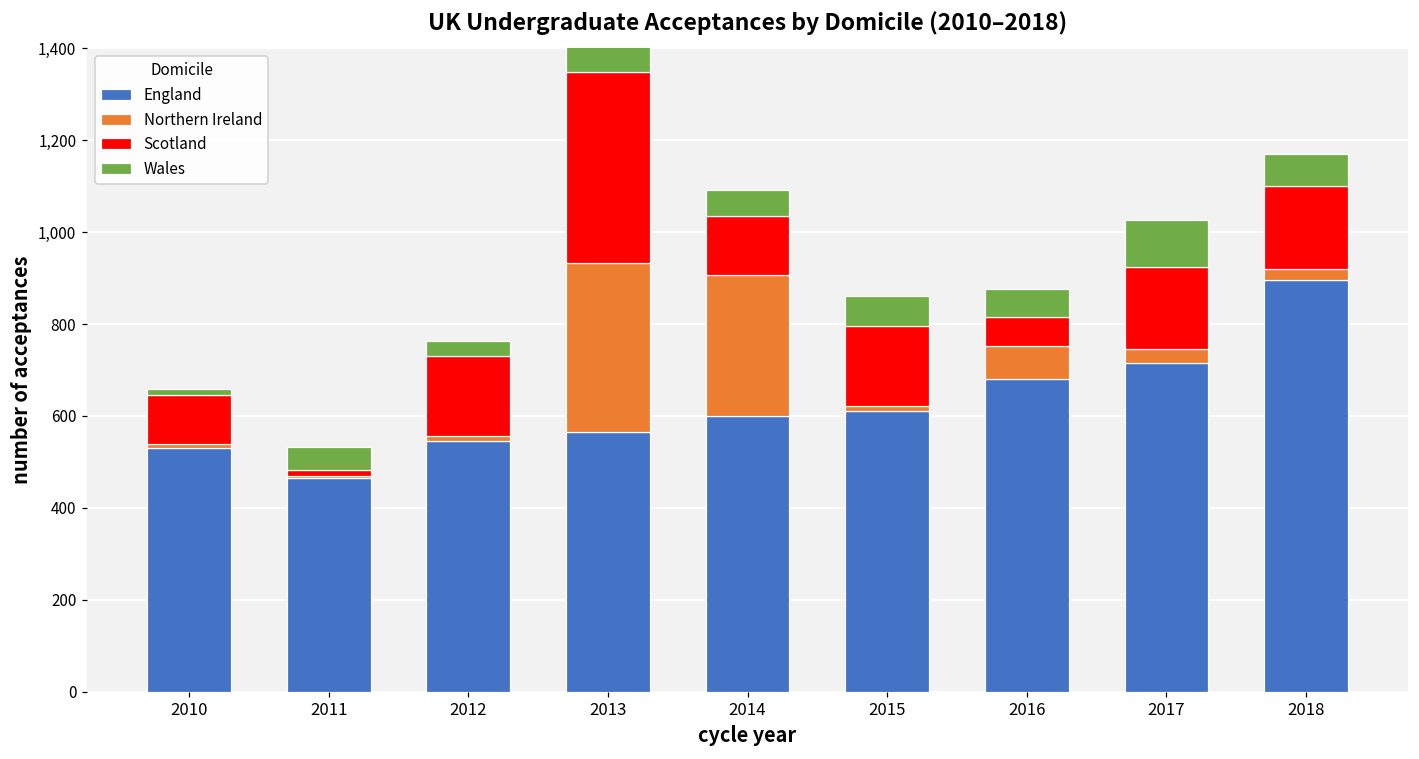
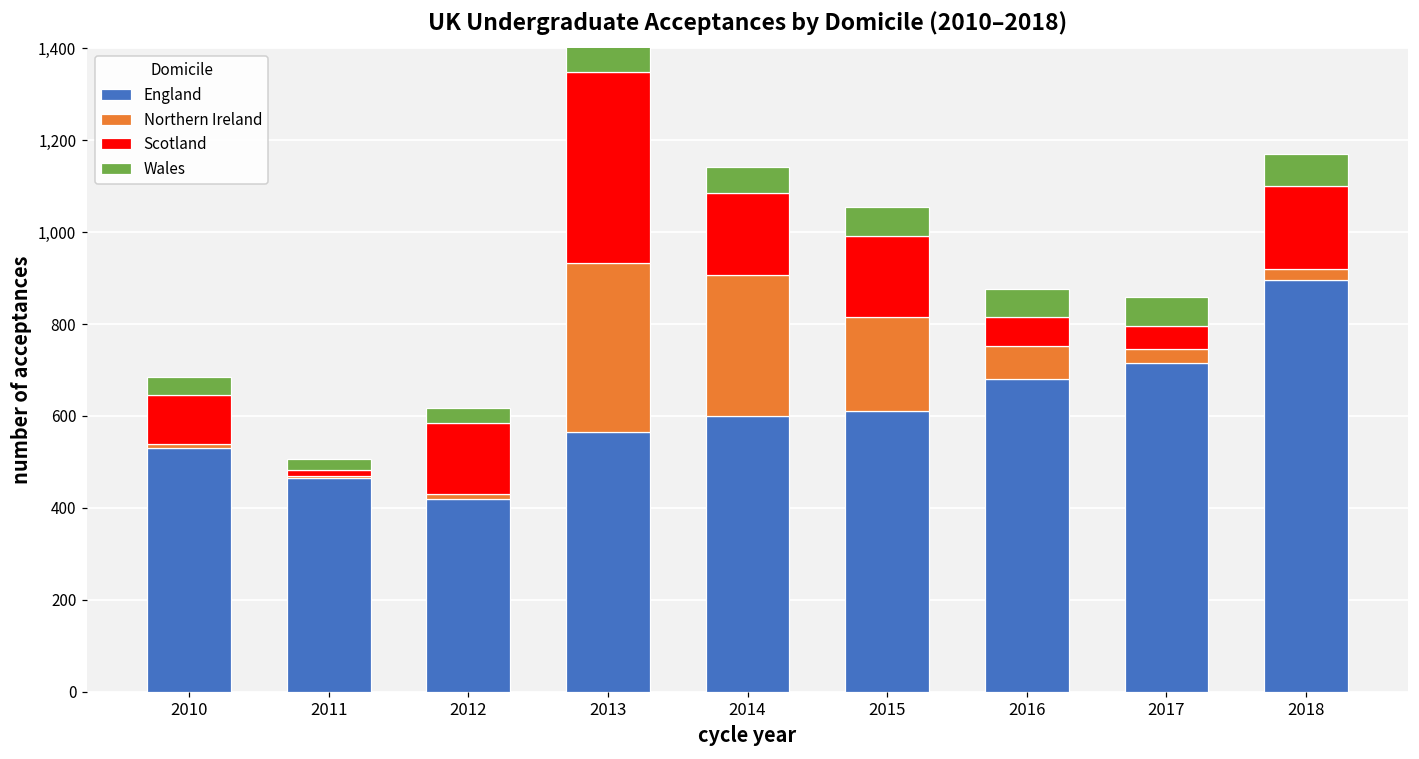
  {
    "England": {
      "2010": 530,
      "2011": 470,
-     "2012": 550,
+     "2012": 420,
      "2013": 570,
      "2014": 600,
      "2015": 610,
      "2016": 680,
      "2017": 720,
      "2018": 900
    },
    "Northern Ireland": {
      "2010": 10,
      "2012": 10,
      "2013": 370,
      "2014": 310,
-     "2015": 10,
+     "2015": 210,
      "2016": 70,
      "2017": 30,
      "2018": 30
    },
    "Scotland": {
      "2010": 110,
      "2011": 10,
-     "2012": 180,
+     "2012": 150,
      "2013": 420,
-     "2014": 130,
+     "2014": 180,
      "2015": 180,
      "2016": 60,
-     "2017": 180,
+     "2017": 50,
      "2018": 180
    },
    "Wales": {
-     "2010": 10,
-     "2011": 50,
+     "2010": 40,
+     "2011": 20,
      "2012": 30,
      "2014": 60,
      "2015": 70,
      "2016": 60,
-     "2017": 100,
+     "2017": 70,
      "2018": 70
    }
  }
